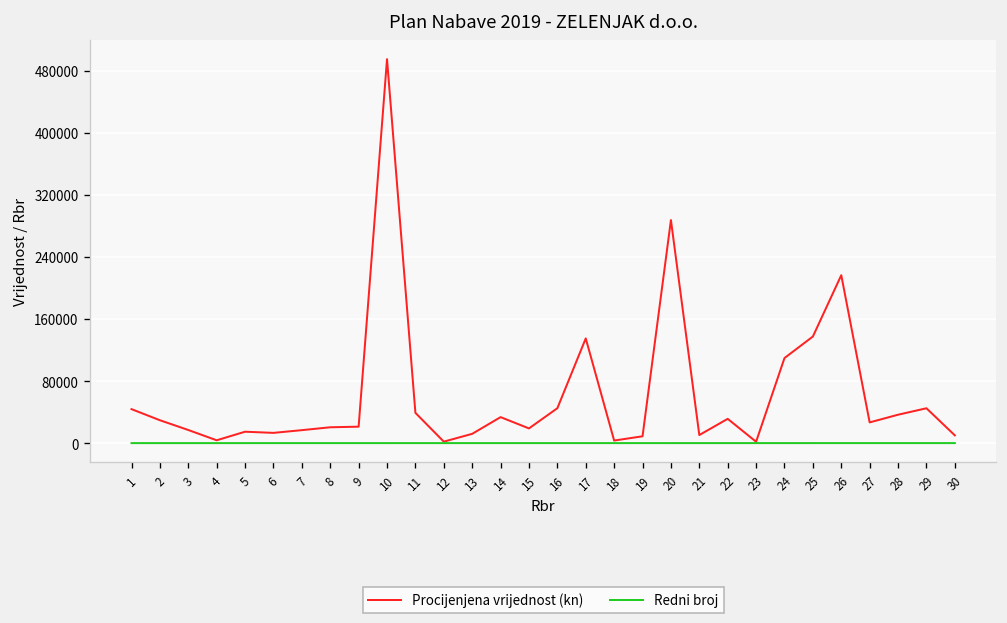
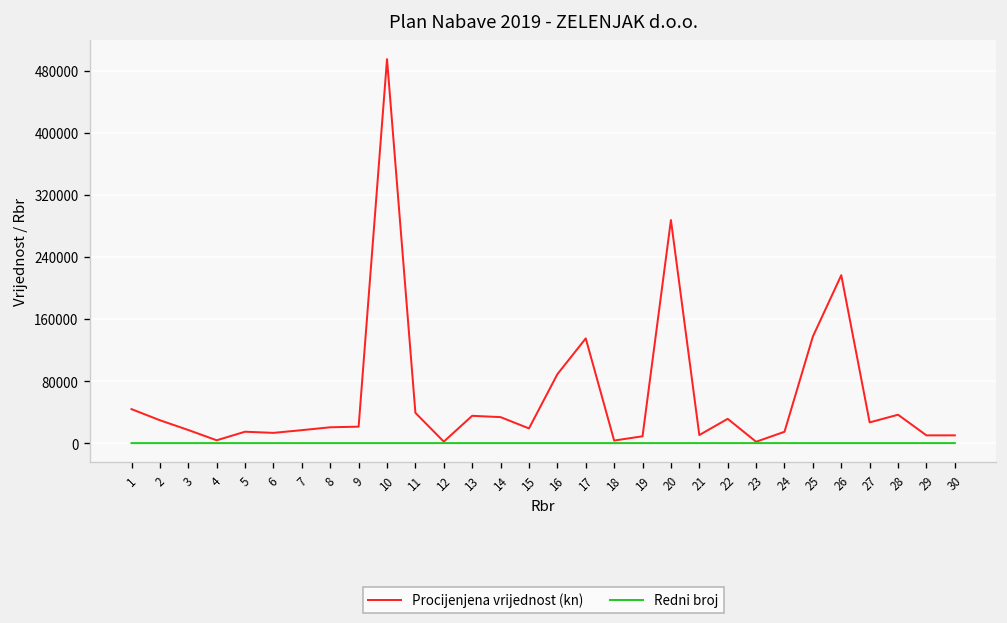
  {
    "Procijenjena vrijednost (kn)": {
      "1": 40000,
      "2": 30000,
      "3": 20000,
      "5": 10000,
      "6": 10000,
      "7": 20000,
      "8": 20000,
      "9": 20000,
      "10": 500000,
      "11": 40000,
-     "13": 10000,
+     "13": 40000,
      "14": 30000,
      "15": 20000,
-     "16": 50000,
+     "16": 90000,
      "17": 140000,
      "19": 10000,
      "20": 290000,
      "21": 10000,
      "22": 30000,
-     "24": 110000,
+     "24": 10000,
      "25": 140000,
      "26": 220000,
      "27": 30000,
      "28": 40000,
-     "29": 40000,
+     "29": 10000,
      "30": 10000
    },
    "Redni broj": {
      "1": 0,
      "2": 0,
      "3": 0,
      "5": 0,
      "6": 0,
      "7": 0,
      "8": 0,
      "9": 0,
      "10": 0,
      "11": 0,
      "13": 0,
      "14": 0,
      "15": 0,
      "16": 0,
      "17": 0,
      "19": 0,
      "20": 0,
      "21": 0,
      "22": 0,
      "24": 0,
      "25": 0,
      "26": 0,
      "27": 0,
      "28": 0,
      "29": 0,
      "30": 0
    }
  }
